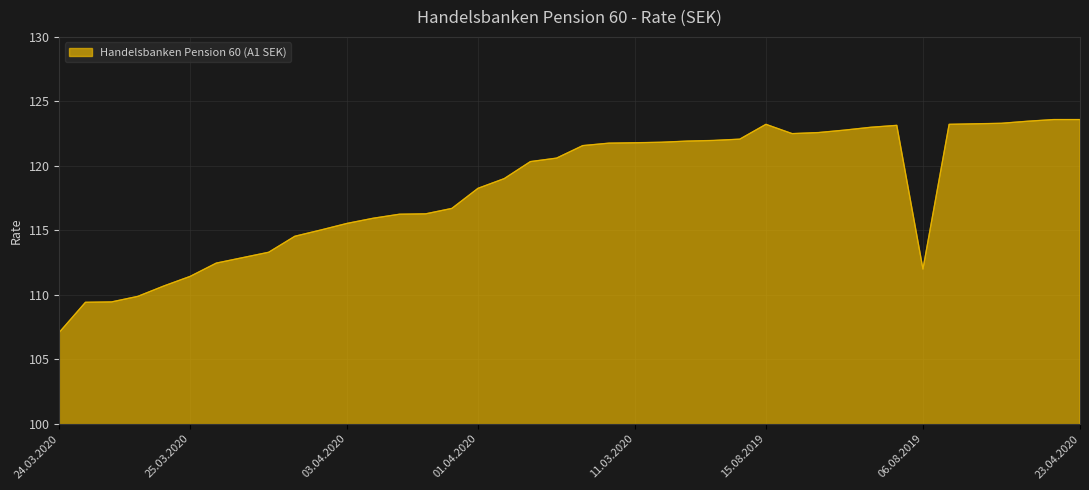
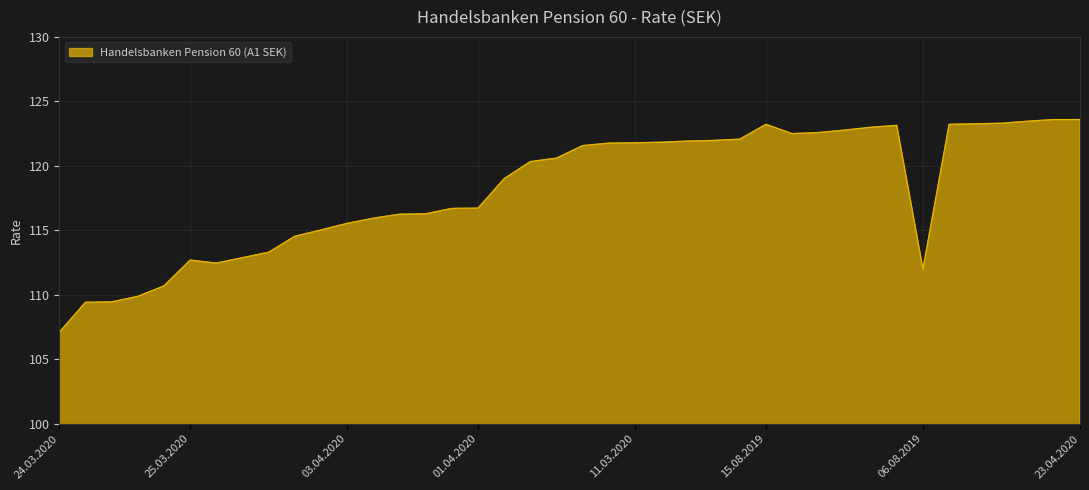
  {
    "24.03.2020": 107.1,
-   "25.03.2020": 111.4,
+   "25.03.2020": 112.7,
    "03.04.2020": 115.5,
-   "01.04.2020": 118.3,
+   "01.04.2020": 116.7,
    "11.03.2020": 121.8,
    "15.08.2019": 123.2,
    "06.08.2019": 112.0,
    "23.04.2020": 123.6
  }
